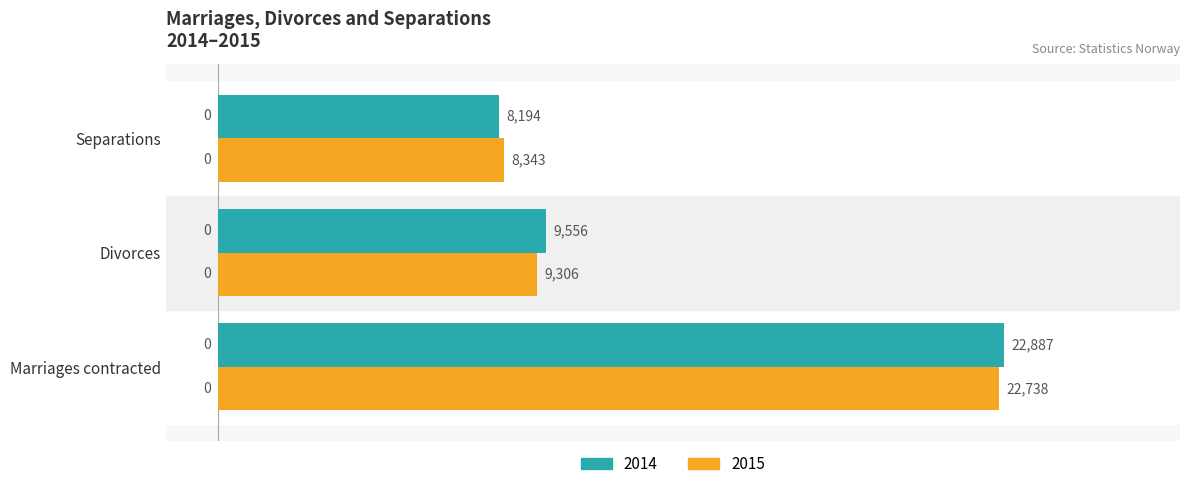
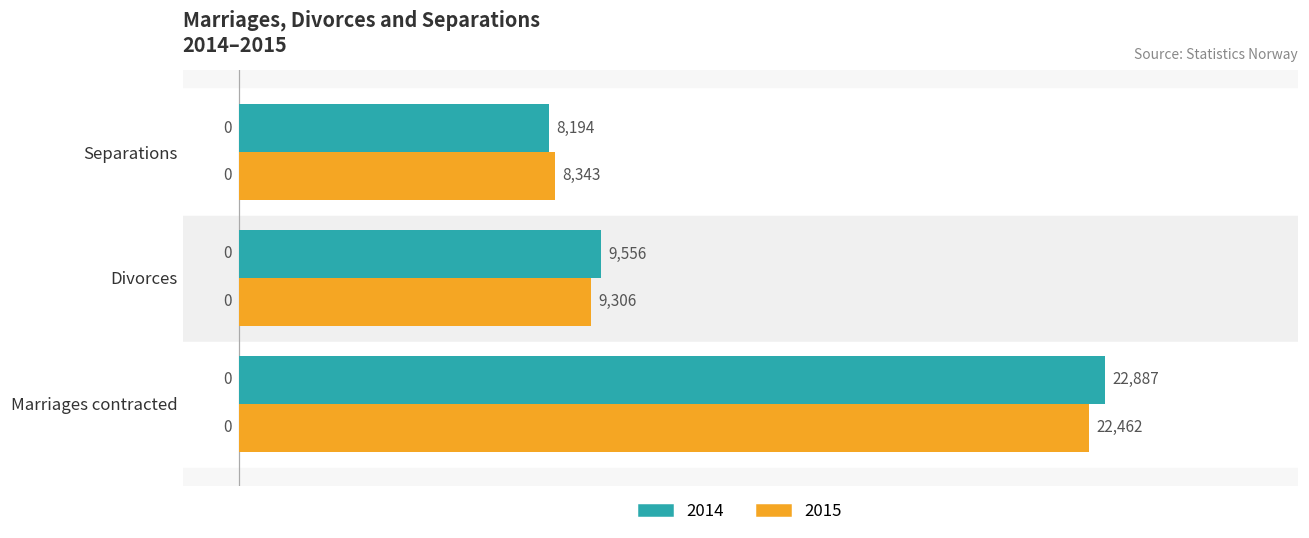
  {
    "2014": {
      "Separations": "8,194",
      "Divorces": "9,556",
      "Marriages contracted": "22,887"
    },
    "2015": {
      "Separations": "8,343",
      "Divorces": "9,306",
-     "Marriages contracted": "22,738"
+     "Marriages contracted": "22,462"
    }
  }
